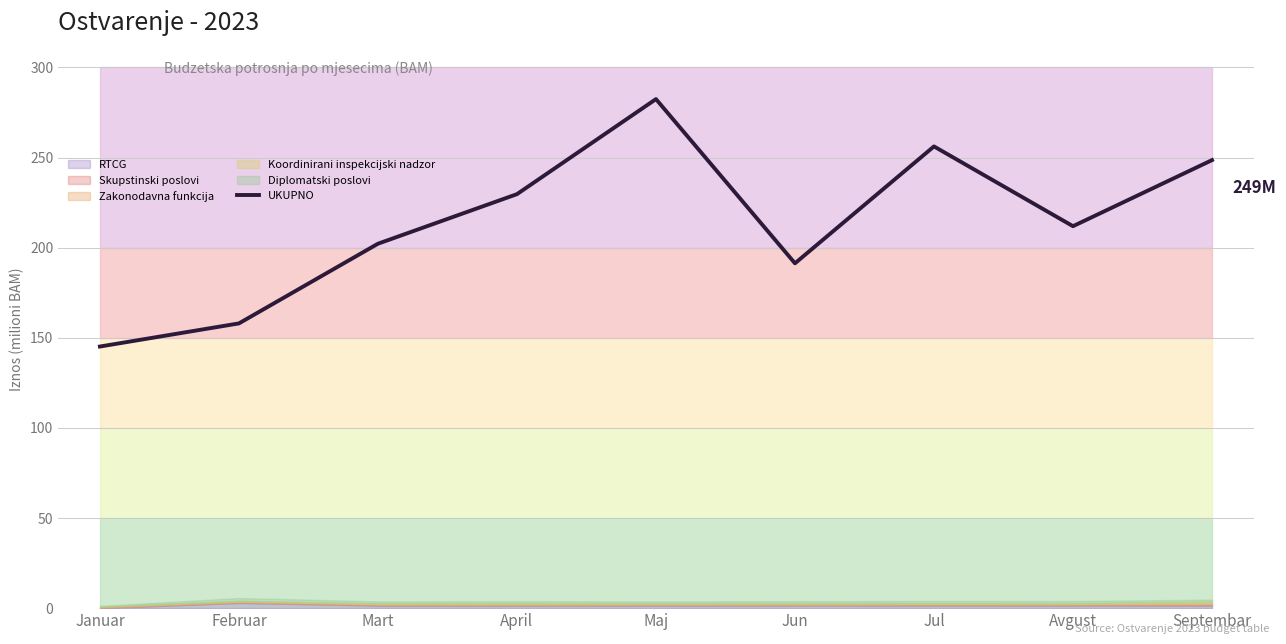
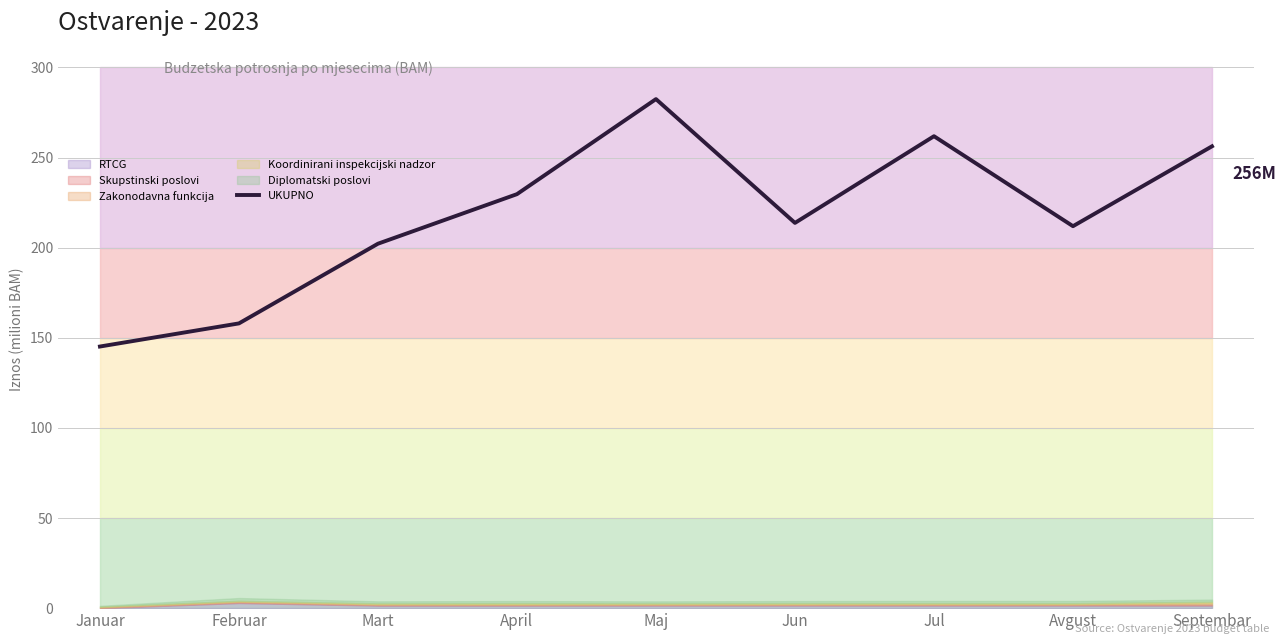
  {
    "UKUPNO": {
-     "Jun": "191",
-     "Jul": "256",
-     "Septembar": "249M"
+     "Jun": "214",
+     "Jul": "262",
+     "Septembar": "256M"
    }
  }
